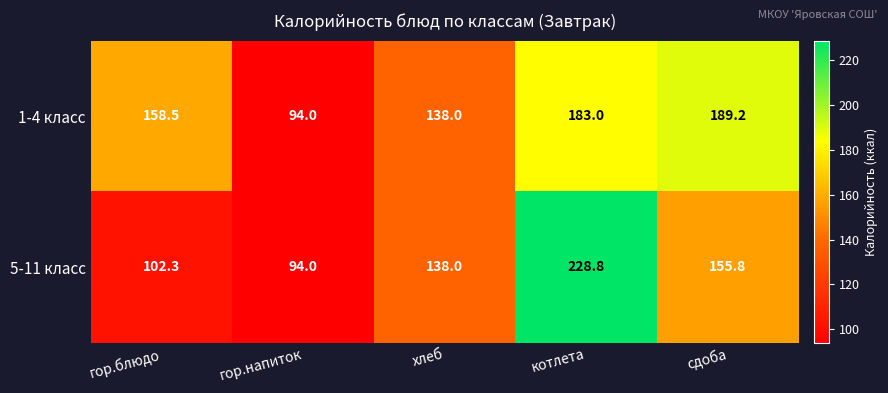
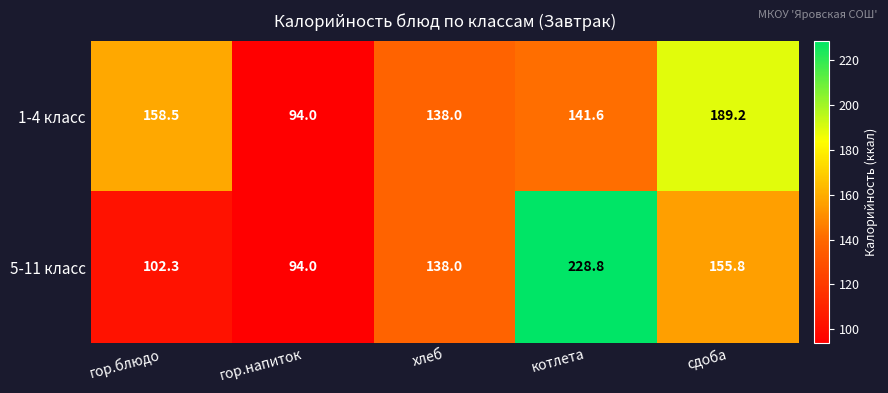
  {
    "1-4 класс": {
      "гор.блюдо": 158.5,
      "гор.напиток": 94.0,
      "хлеб": 138.0,
-     "котлета": 183.0,
+     "котлета": 141.6,
      "сдоба": 189.2
    },
    "5-11 класс": {
      "гор.блюдо": 102.3,
      "гор.напиток": 94.0,
      "хлеб": 138.0,
      "котлета": 228.8,
      "сдоба": 155.8
    }
  }
